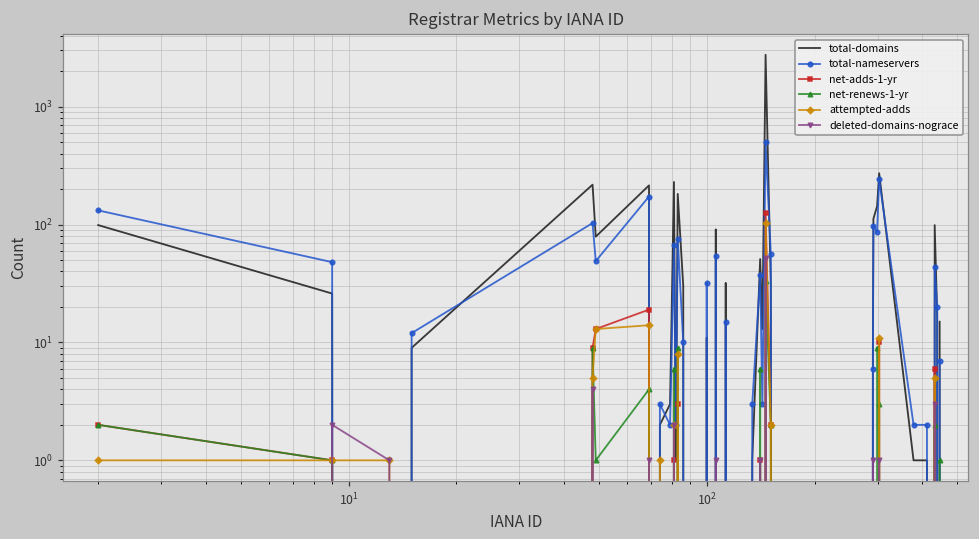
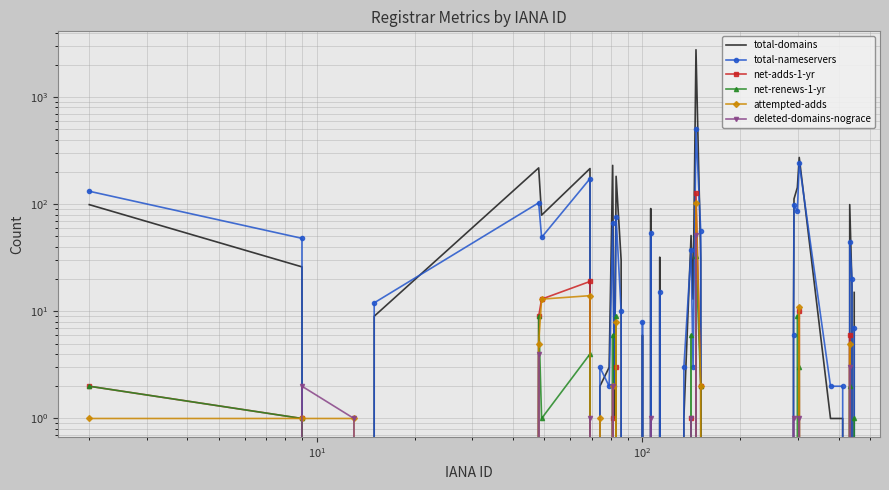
  {
    "total-domains": {
-     "10^2": 11
+     "10^2": 6
    },
    "total-nameservers": {
-     "10^2": 32
+     "10^2": 8
    }
  }
